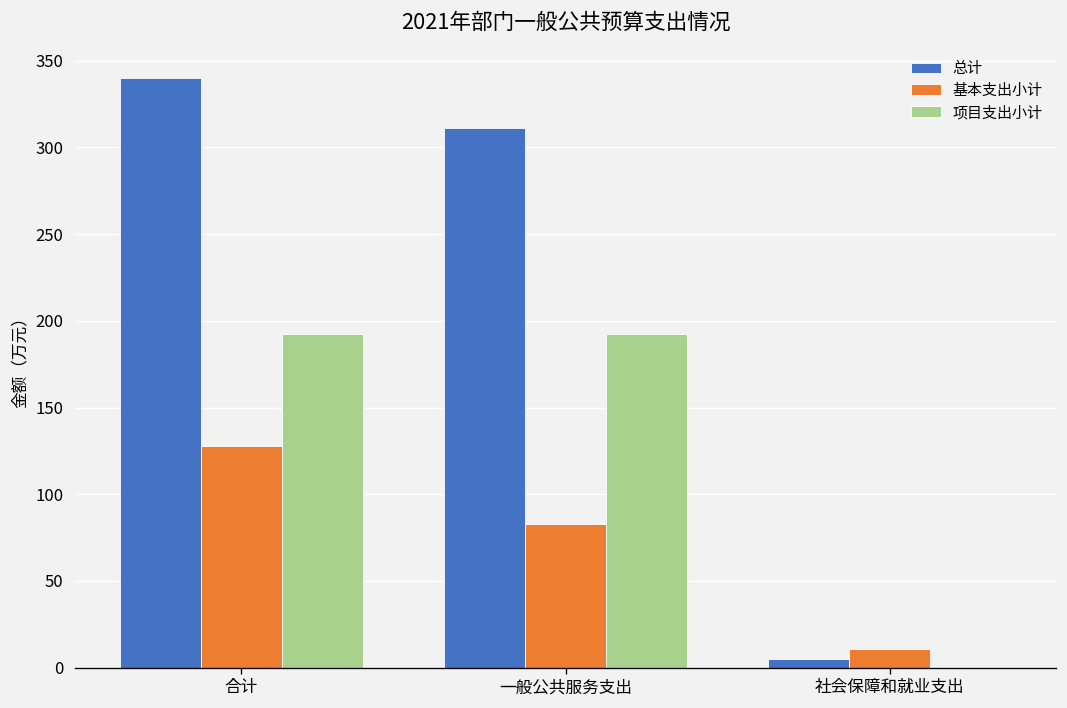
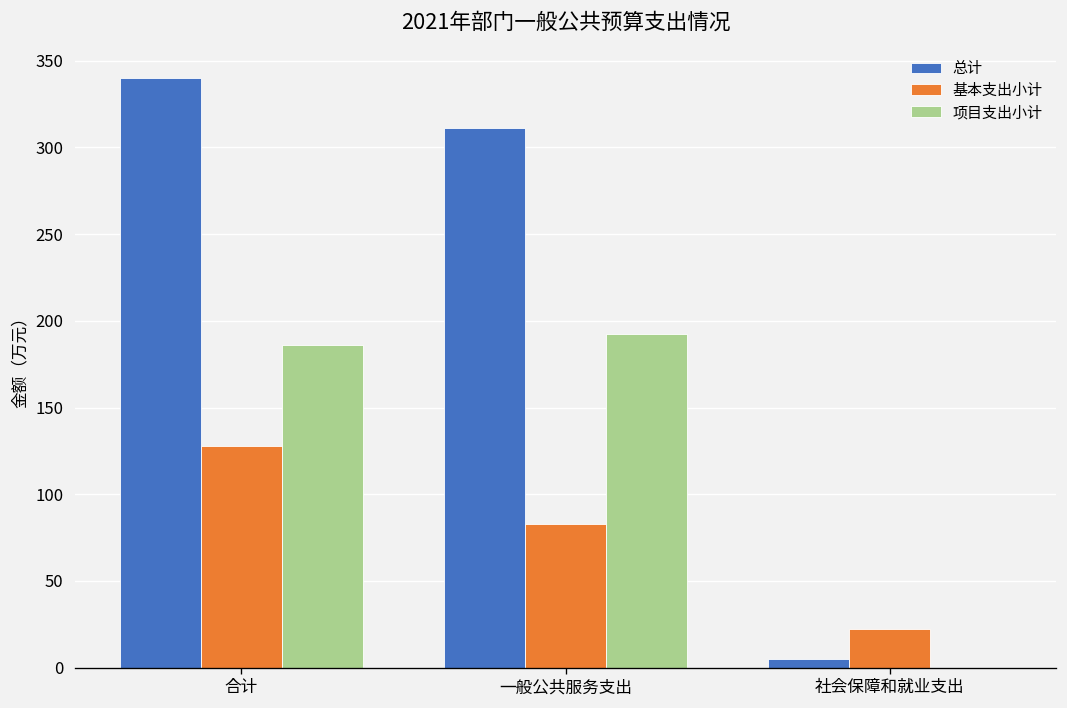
  {
    "总计": {
      "合计": 340,
      "一般公共服务支出": 311,
      "社会保障和就业支出": 5
    },
    "基本支出小计": {
      "合计": 128,
      "一般公共服务支出": 83,
-     "社会保障和就业支出": 11
+     "社会保障和就业支出": 22
    },
    "项目支出小计": {
-     "合计": 193,
+     "合计": 186,
      "一般公共服务支出": 193,
      "社会保障和就业支出": 0
    }
  }
